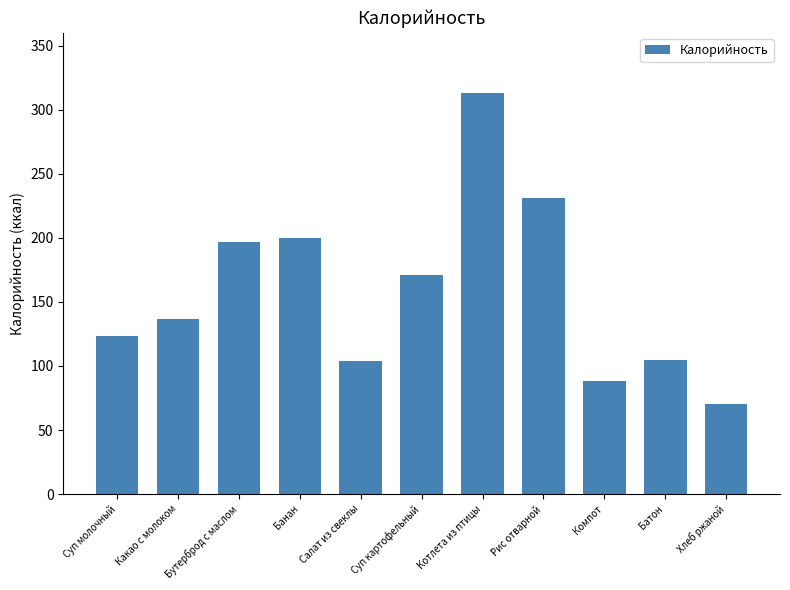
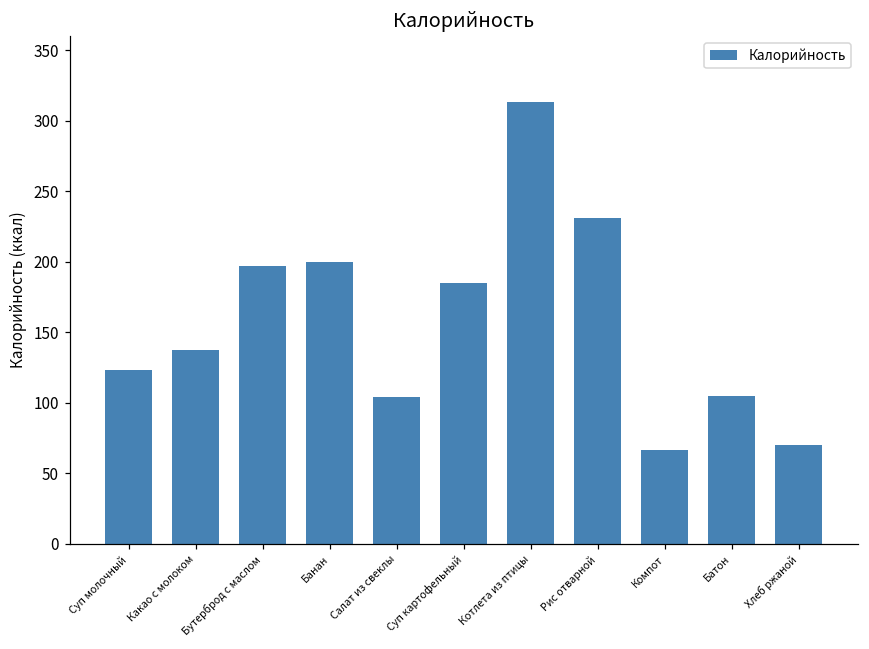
  {
    "Суп молочный": 123,
    "Какао с молоком": 137,
    "Бутерброд с маслом": 197,
    "Банан": 200,
    "Салат из свеклы": 104,
-   "Суп картофельный": 171,
+   "Суп картофельный": 185,
    "Котлета из птицы": 313,
    "Рис отварной": 231,
-   "Компот": 88,
+   "Компот": 66,
    "Батон": 105,
    "Хлеб ржаной": 70
  }
